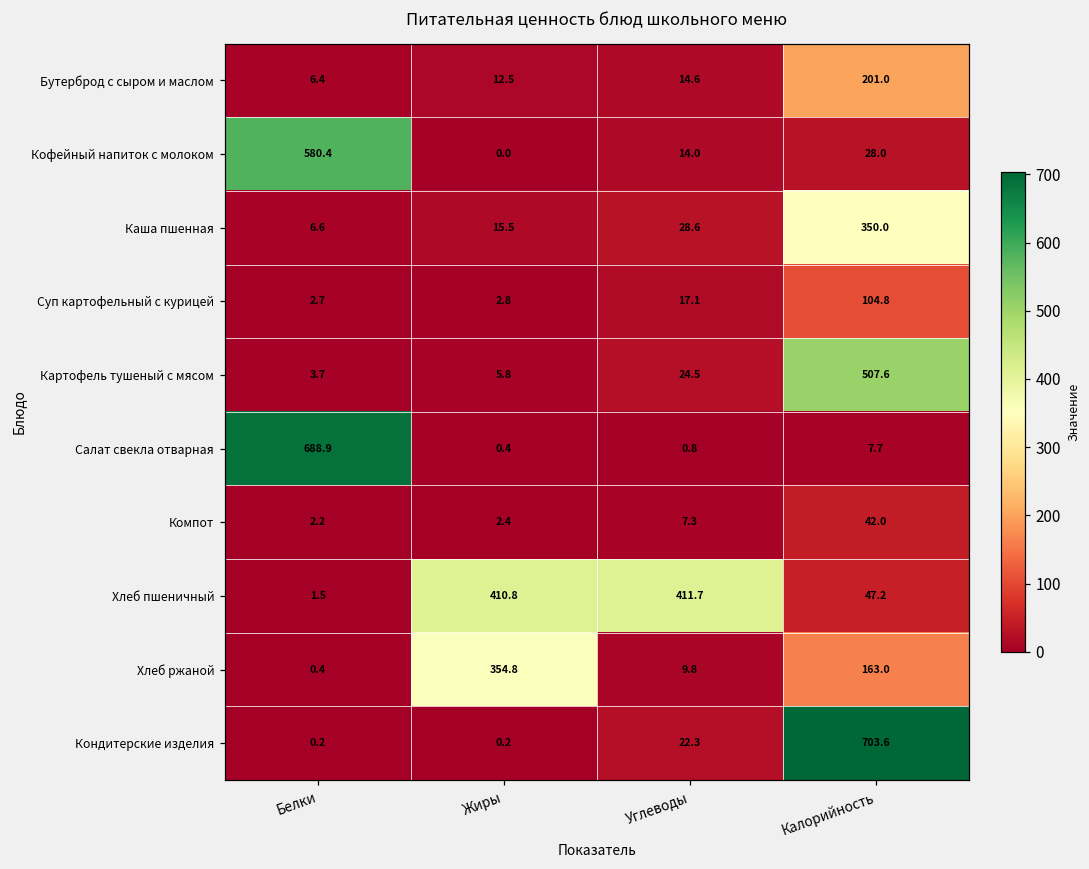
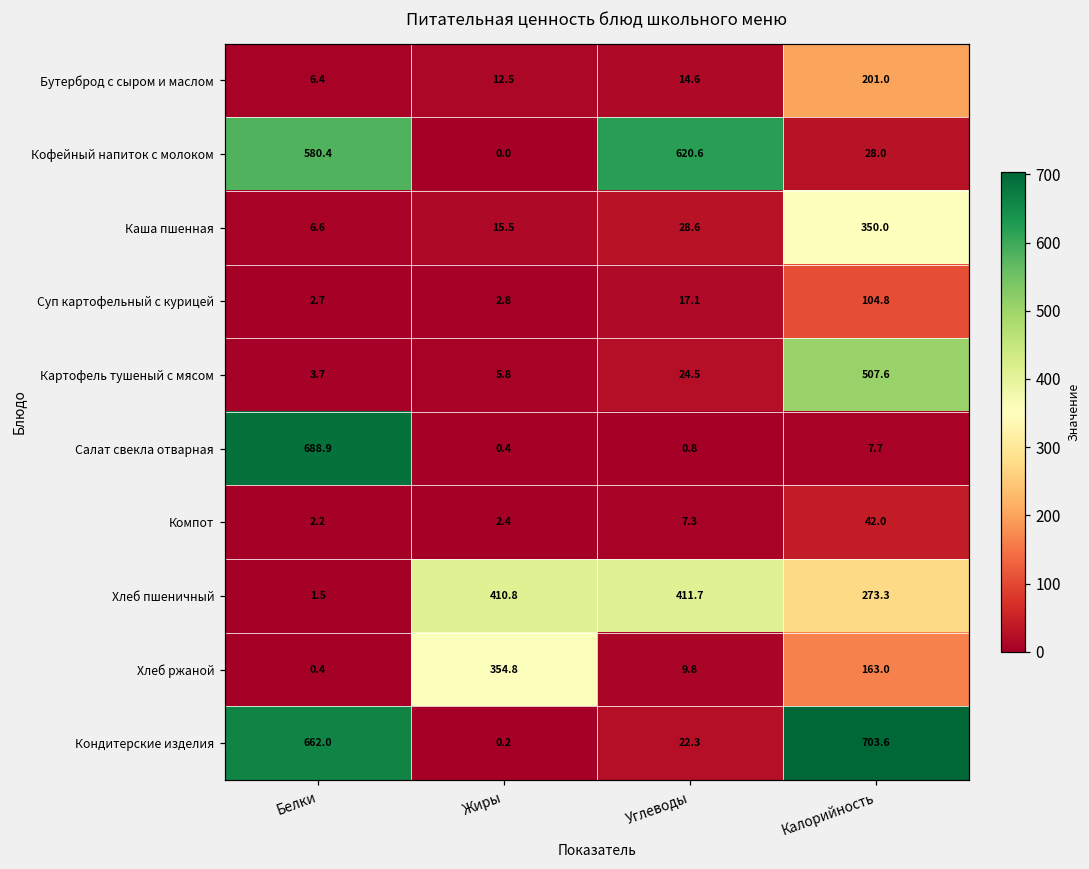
  {
    "Бутерброд с сыром и маслом": {
      "Белки": 6.4,
      "Жиры": 12.5,
      "Углеводы": 14.6,
      "Калорийность": 201.0
    },
    "Кофейный напиток с молоком": {
      "Белки": 580.4,
      "Жиры": 0.0,
-     "Углеводы": 14.0,
+     "Углеводы": 620.6,
      "Калорийность": 28.0
    },
    "Каша пшенная": {
      "Белки": 6.6,
      "Жиры": 15.5,
      "Углеводы": 28.6,
      "Калорийность": 350.0
    },
    "Суп картофельный с курицей": {
      "Белки": 2.7,
      "Жиры": 2.8,
      "Углеводы": 17.1,
      "Калорийность": 104.8
    },
    "Картофель тушеный с мясом": {
      "Белки": 3.7,
      "Жиры": 5.8,
      "Углеводы": 24.5,
      "Калорийность": 507.6
    },
    "Салат свекла отварная": {
      "Белки": 688.9,
      "Жиры": 0.4,
      "Углеводы": 0.8,
      "Калорийность": 7.7
    },
    "Компот": {
      "Белки": 2.2,
      "Жиры": 2.4,
      "Углеводы": 7.3,
      "Калорийность": 42.0
    },
    "Хлеб пшеничный": {
      "Белки": 1.5,
      "Жиры": 410.8,
      "Углеводы": 411.7,
-     "Калорийность": 47.2
+     "Калорийность": 273.3
    },
    "Хлеб ржаной": {
      "Белки": 0.4,
      "Жиры": 354.8,
      "Углеводы": 9.8,
      "Калорийность": 163.0
    },
    "Кондитерские изделия": {
-     "Белки": 0.2,
+     "Белки": 662.0,
      "Жиры": 0.2,
      "Углеводы": 22.3,
      "Калорийность": 703.6
    }
  }
